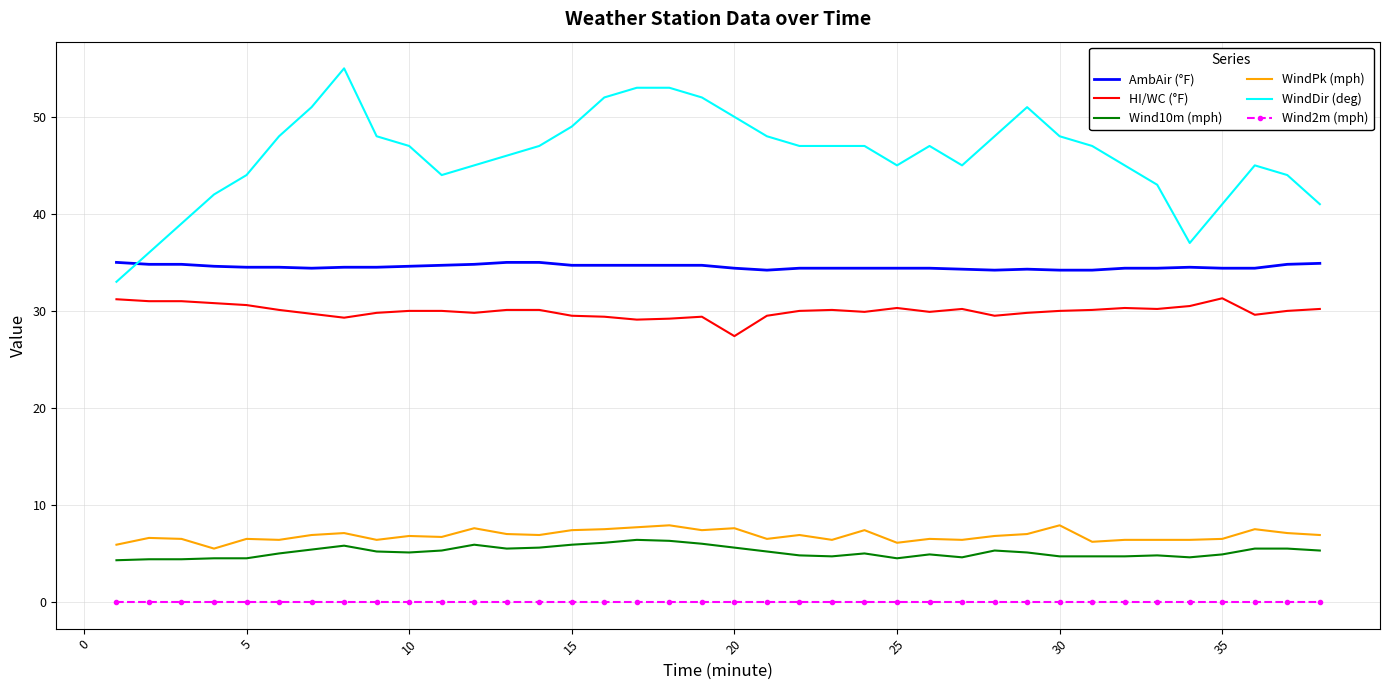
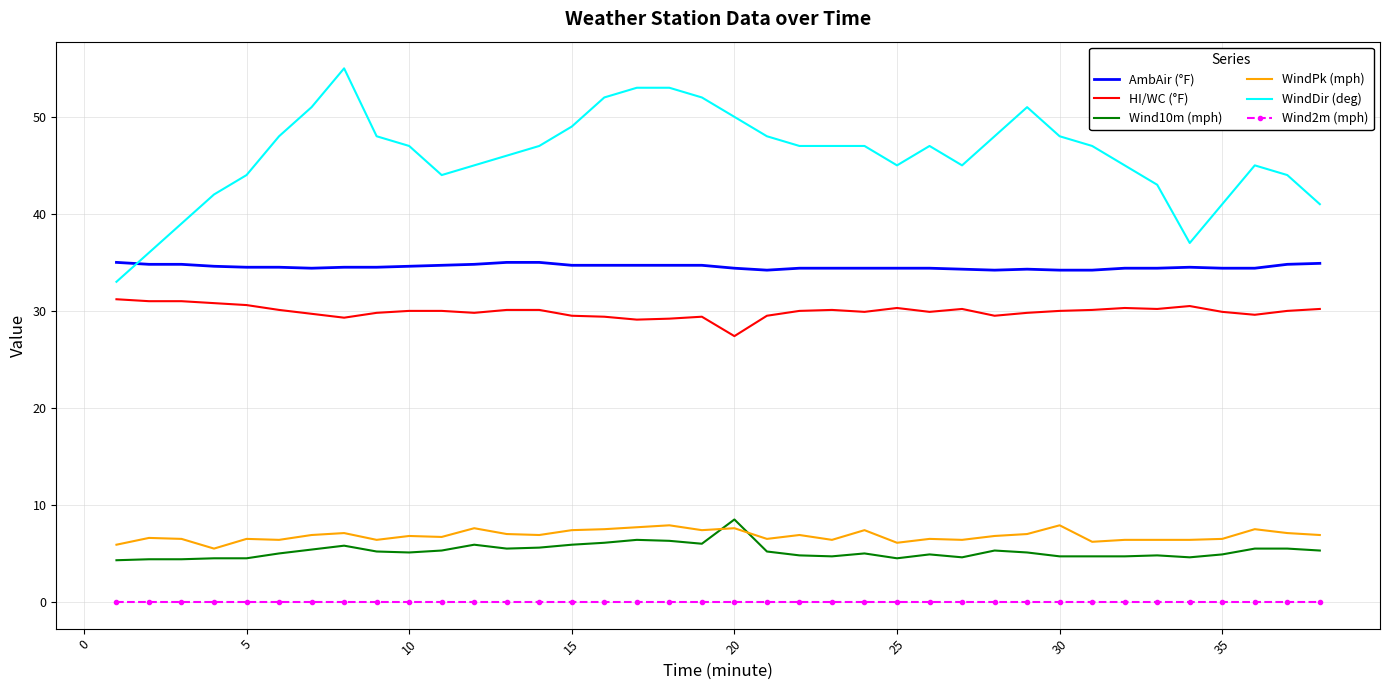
  {
    "AmbAir (°F)": {
      "5": 35,
      "10": 35,
      "15": 35,
      "20": 34,
      "25": 34,
      "30": 34,
      "35": 34
    },
    "HI/WC (°F)": {
      "5": 31,
      "10": 30,
      "15": 30,
      "20": 27,
      "25": 30,
      "30": 30,
-     "35": 31
+     "35": 30
    },
    "Wind10m (mph)": {
      "5": 5,
      "10": 5,
      "15": 6,
-     "20": 6,
+     "20": 9,
      "25": 5,
      "30": 5,
      "35": 5
    },
    "WindPk (mph)": {
      "5": 7,
      "10": 7,
      "15": 7,
      "20": 8,
      "25": 6,
      "30": 8,
      "35": 7
    },
    "WindDir (deg)": {
      "5": 44,
      "10": 47,
      "15": 49,
      "20": 50,
      "25": 45,
      "30": 48,
      "35": 41
    },
    "Wind2m (mph)": {
      "5": 0,
      "10": 0,
      "15": 0,
      "20": 0,
      "25": 0,
      "30": 0,
      "35": 0
    }
  }
